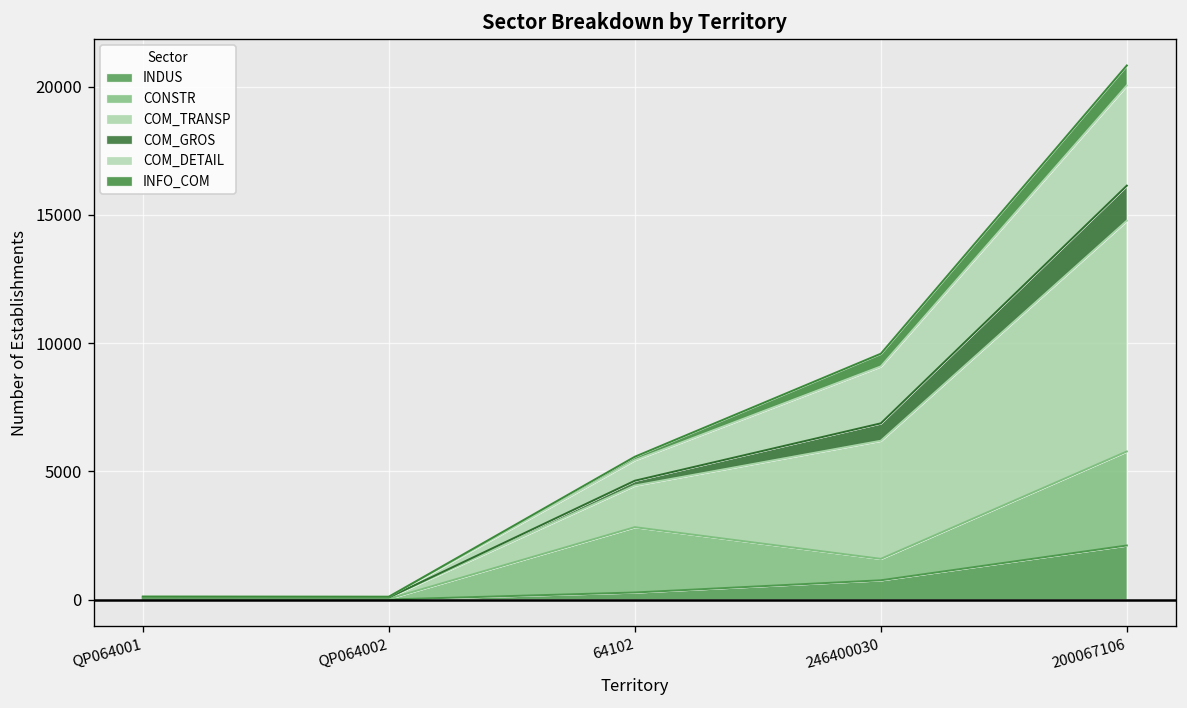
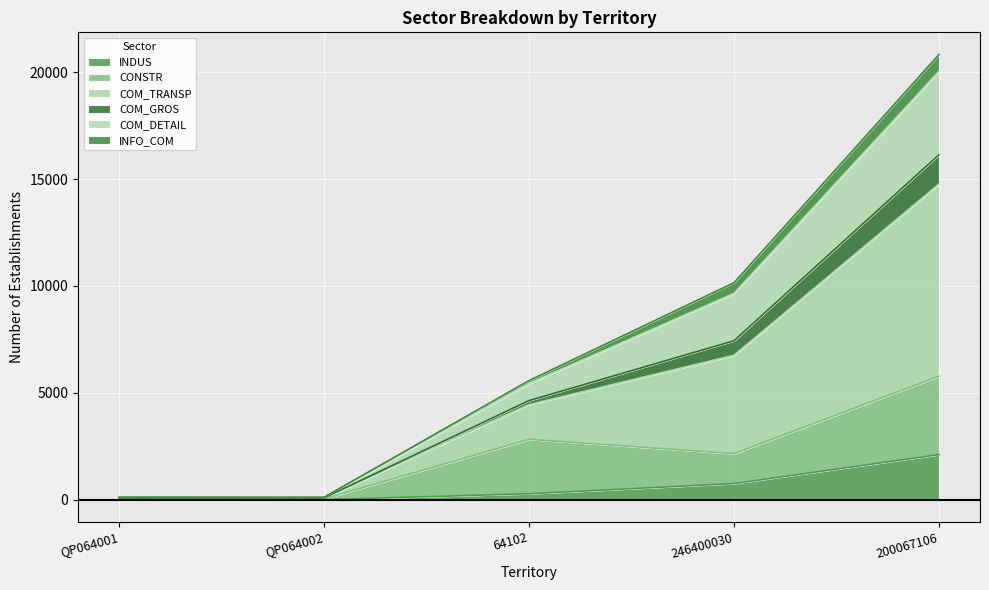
  {
    "CONSTR": {
      "64102": 2500,
-     "246400030": 800,
+     "246400030": 1400,
      "200067106": 3700
    }
  }
